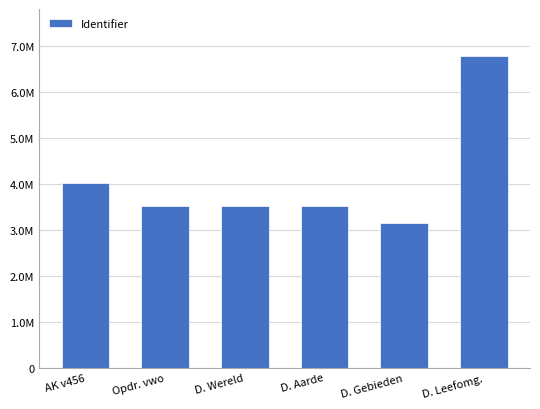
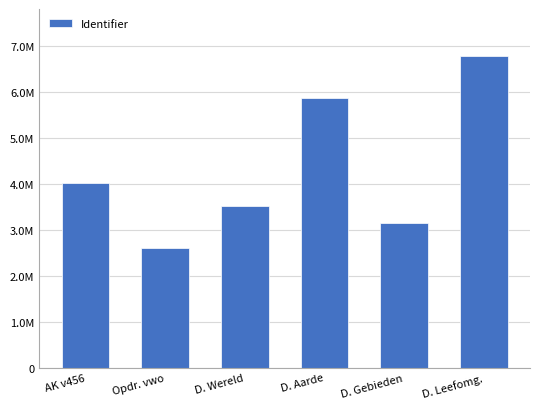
  {
    "AK v456": 4000000,
-   "Opdr. vwo": 3500000,
+   "Opdr. vwo": 2600000,
    "D. Wereld": 3500000,
-   "D. Aarde": 3500000,
+   "D. Aarde": 5900000,
    "D. Gebieden": 3100000,
    "D. Leefomg.": 6800000
  }
